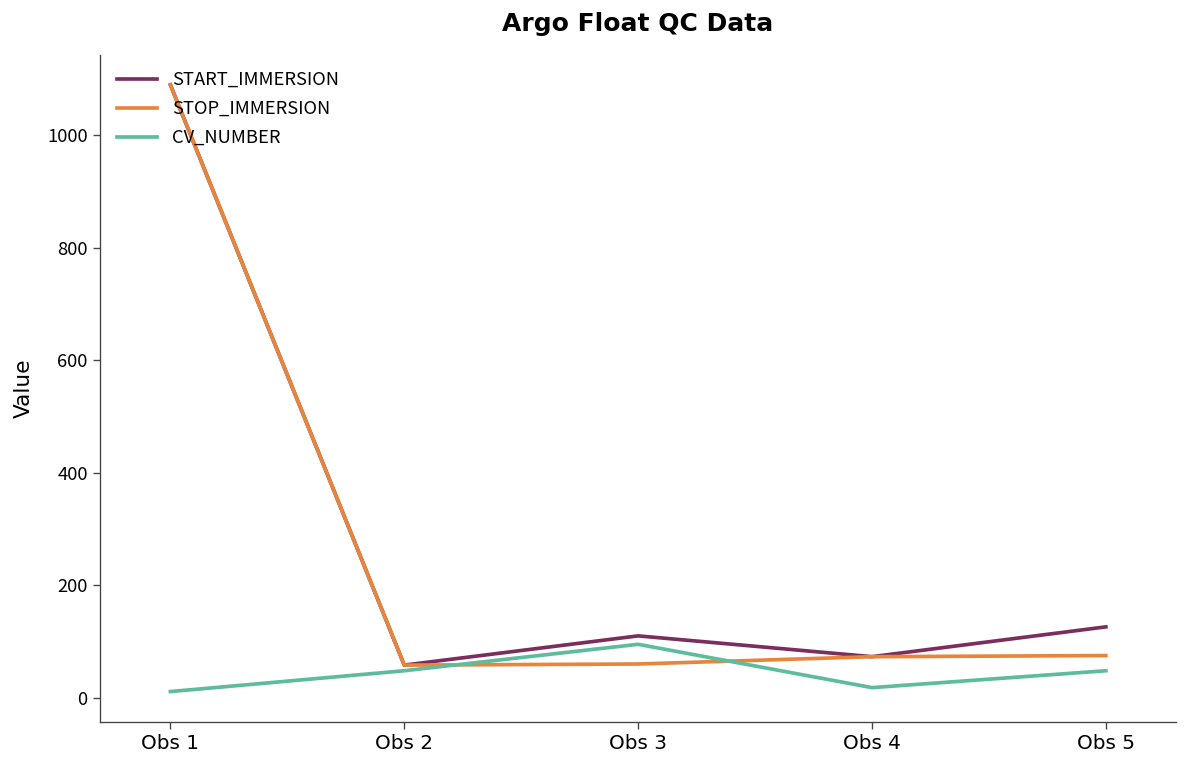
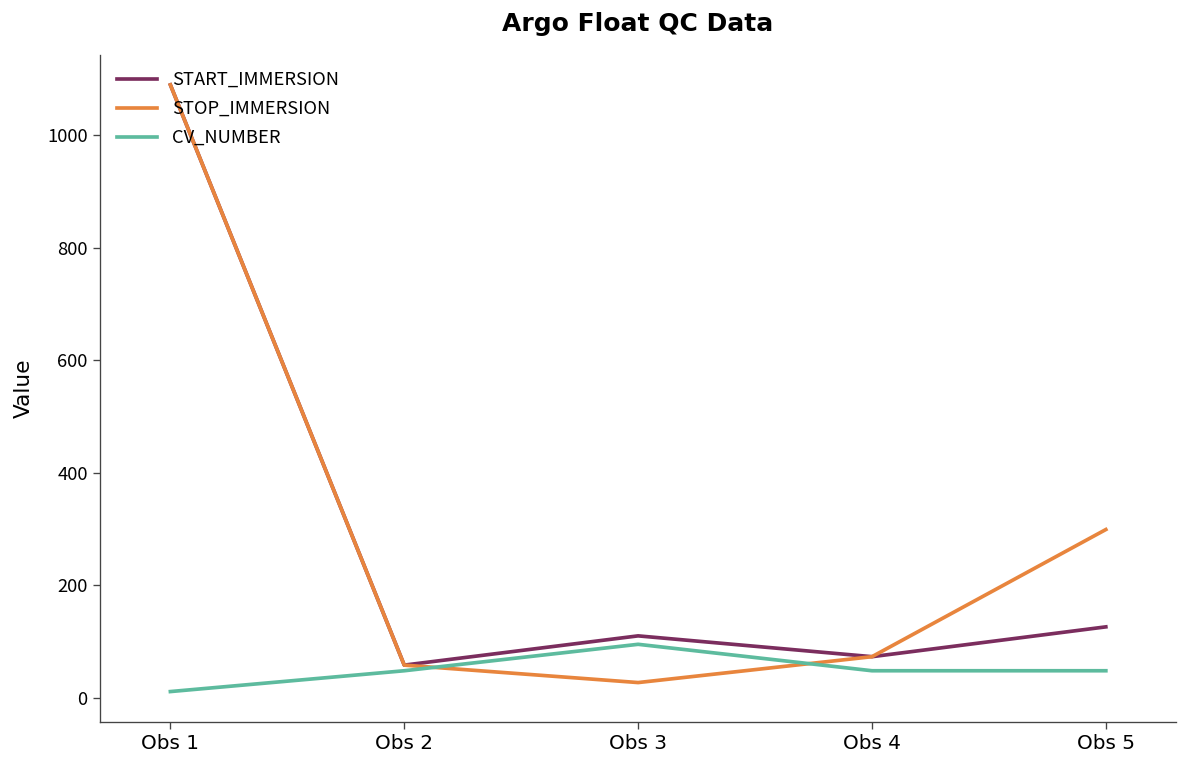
  {
    "START_IMMERSION": {
      "Obs 3": 110,
      "Obs 5": 130
    },
    "STOP_IMMERSION": {
-     "Obs 3": 60,
-     "Obs 5": 80
+     "Obs 3": 30,
+     "Obs 5": 300
    },
    "CV_NUMBER": {
      "Obs 1": 10,
      "Obs 2": 50,
      "Obs 3": 100,
-     "Obs 4": 20,
+     "Obs 4": 50,
      "Obs 5": 50
    }
  }
